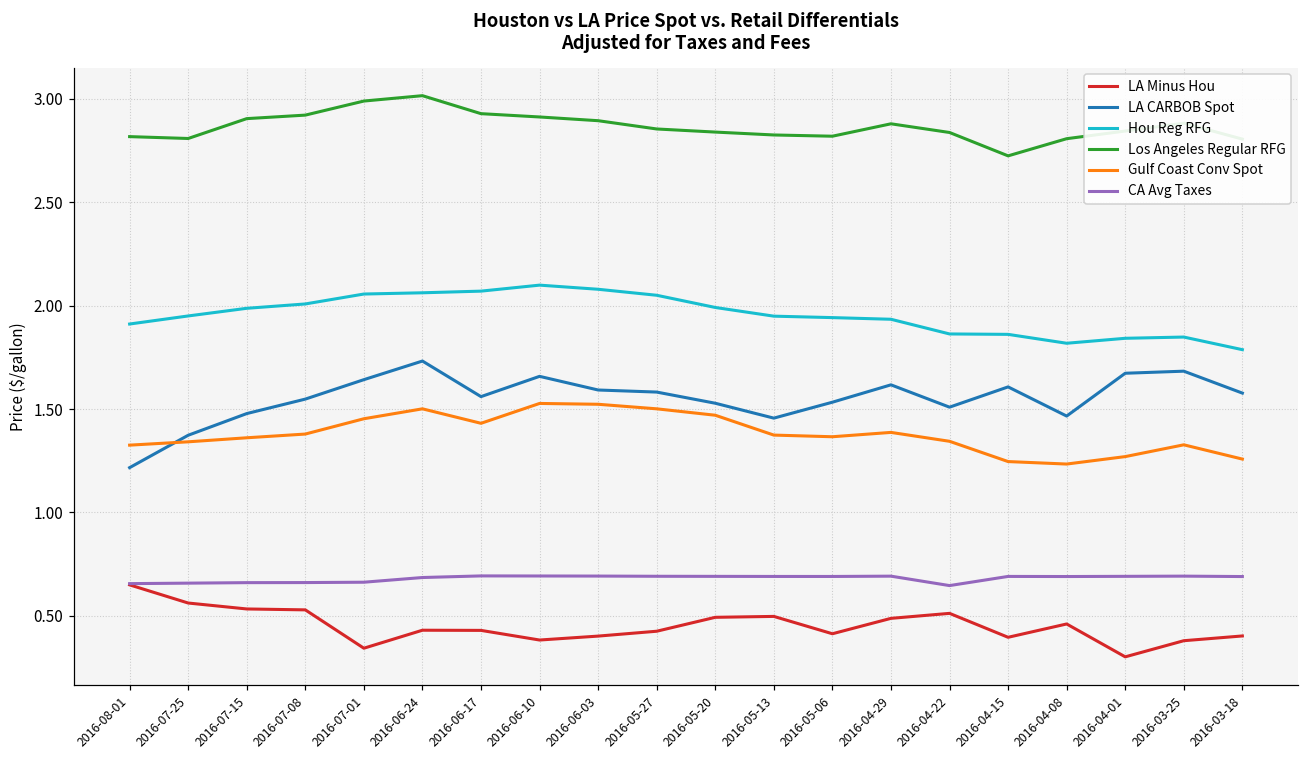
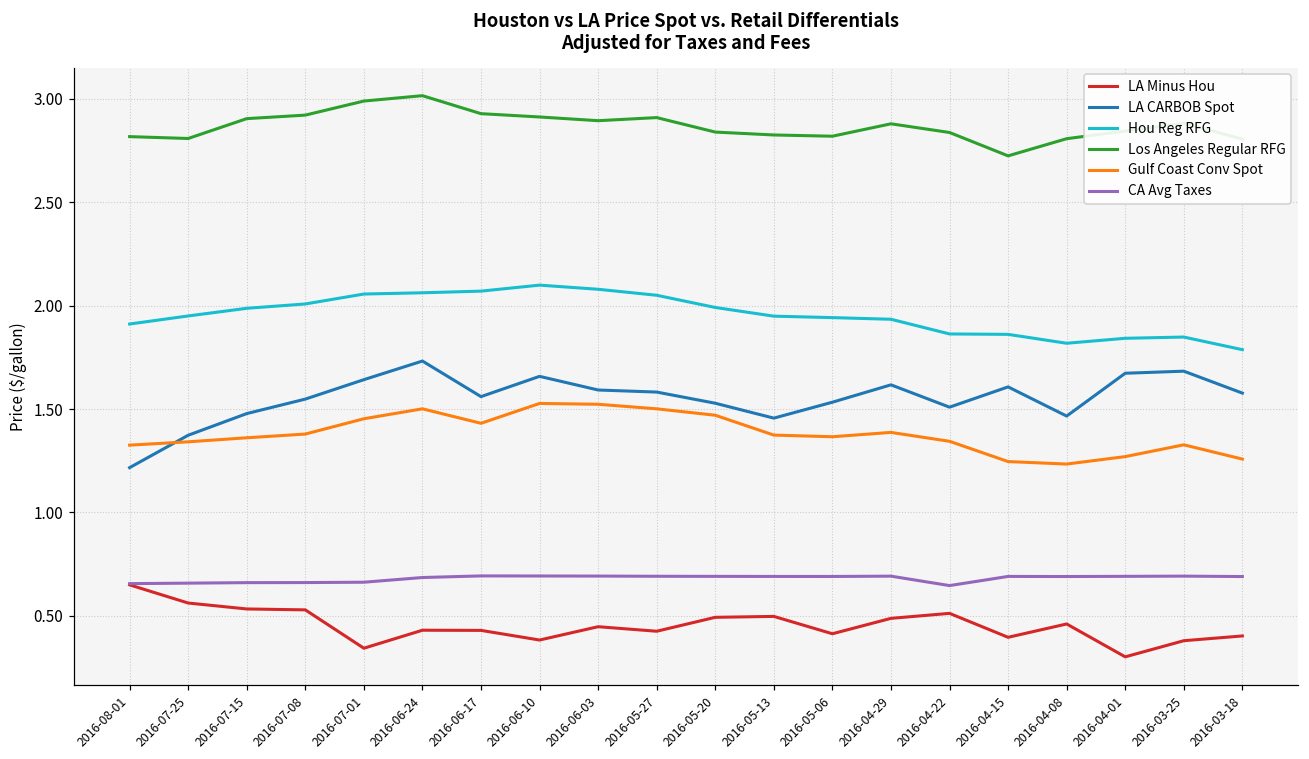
  {
    "LA Minus Hou": {
      "2016-07-25": 0.56,
      "2016-07-15": 0.53,
      "2016-07-08": 0.53,
      "2016-07-01": 0.34,
      "2016-06-24": 0.43,
      "2016-06-17": 0.43,
      "2016-06-10": 0.38,
-     "2016-06-03": 0.40,
+     "2016-06-03": 0.45,
      "2016-05-27": 0.43,
      "2016-05-20": 0.49,
      "2016-05-13": 0.50,
      "2016-05-06": 0.41,
      "2016-04-29": 0.49,
      "2016-04-22": 0.51,
      "2016-04-15": 0.40,
      "2016-04-08": 0.46,
      "2016-04-01": 0.30,
      "2016-03-25": 0.38,
      "2016-03-18": 0.40
    },
    "LA CARBOB Spot": {
      "2016-08-01": 1.22,
      "2016-07-25": 1.37,
      "2016-07-15": 1.48,
      "2016-07-08": 1.55,
      "2016-07-01": 1.64,
      "2016-06-24": 1.73,
      "2016-06-17": 1.56,
      "2016-06-10": 1.66,
      "2016-06-03": 1.59,
      "2016-05-27": 1.58,
      "2016-05-20": 1.53,
      "2016-05-13": 1.46,
      "2016-05-06": 1.53,
      "2016-04-29": 1.62,
      "2016-04-22": 1.51,
      "2016-04-15": 1.61,
      "2016-04-08": 1.47,
      "2016-04-01": 1.67,
      "2016-03-25": 1.68,
      "2016-03-18": 1.58
    },
    "Hou Reg RFG": {
      "2016-08-01": 1.91,
      "2016-07-25": 1.95,
      "2016-07-15": 1.99,
      "2016-07-08": 2.01,
      "2016-07-01": 2.06,
      "2016-06-24": 2.06,
      "2016-06-17": 2.07,
      "2016-06-10": 2.10,
      "2016-06-03": 2.08,
      "2016-05-27": 2.05,
      "2016-05-20": 1.99,
      "2016-05-13": 1.95,
      "2016-05-06": 1.94,
      "2016-04-29": 1.93,
      "2016-04-22": 1.86,
      "2016-04-15": 1.86,
      "2016-04-08": 1.82,
      "2016-04-01": 1.84,
      "2016-03-25": 1.85,
      "2016-03-18": 1.79
    },
    "Los Angeles Regular RFG": {
      "2016-08-01": 2.82,
      "2016-07-25": 2.81,
      "2016-07-15": 2.90,
      "2016-07-08": 2.92,
      "2016-07-01": 2.99,
      "2016-06-24": 3.02,
      "2016-06-17": 2.93,
      "2016-06-10": 2.91,
      "2016-06-03": 2.89,
-     "2016-05-27": 2.85,
+     "2016-05-27": 2.91,
      "2016-05-20": 2.84,
      "2016-05-13": 2.83,
      "2016-05-06": 2.82,
      "2016-04-29": 2.88,
      "2016-04-22": 2.84,
      "2016-04-15": 2.72,
      "2016-04-08": 2.81
    },
    "Gulf Coast Conv Spot": {
      "2016-08-01": 1.33,
      "2016-07-25": 1.34,
      "2016-07-15": 1.36,
      "2016-07-08": 1.38,
      "2016-07-01": 1.45,
      "2016-06-24": 1.50,
      "2016-06-17": 1.43,
      "2016-06-10": 1.53,
      "2016-06-03": 1.52,
      "2016-05-27": 1.50,
      "2016-05-20": 1.47,
      "2016-05-13": 1.37,
      "2016-05-06": 1.37,
      "2016-04-29": 1.39,
      "2016-04-22": 1.34,
      "2016-04-15": 1.25,
      "2016-04-08": 1.23,
      "2016-04-01": 1.27,
      "2016-03-25": 1.33,
      "2016-03-18": 1.26
    },
    "CA Avg Taxes": {
      "2016-07-25": 0.66,
      "2016-07-15": 0.66,
      "2016-07-08": 0.66,
      "2016-07-01": 0.66,
      "2016-06-24": 0.69,
      "2016-06-17": 0.69,
      "2016-06-10": 0.69,
      "2016-06-03": 0.69,
      "2016-05-27": 0.69,
      "2016-05-20": 0.69,
      "2016-05-13": 0.69,
      "2016-05-06": 0.69,
      "2016-04-29": 0.69,
      "2016-04-22": 0.65,
      "2016-04-15": 0.69,
      "2016-04-08": 0.69,
      "2016-04-01": 0.69,
      "2016-03-25": 0.69,
      "2016-03-18": 0.69
    }
  }
